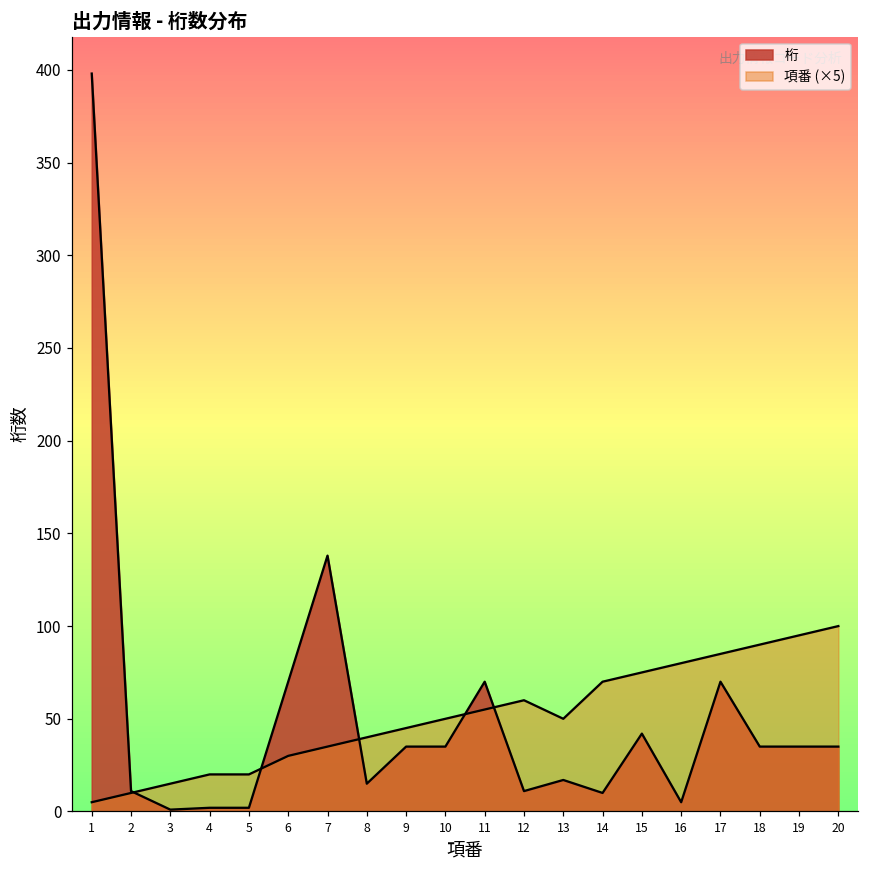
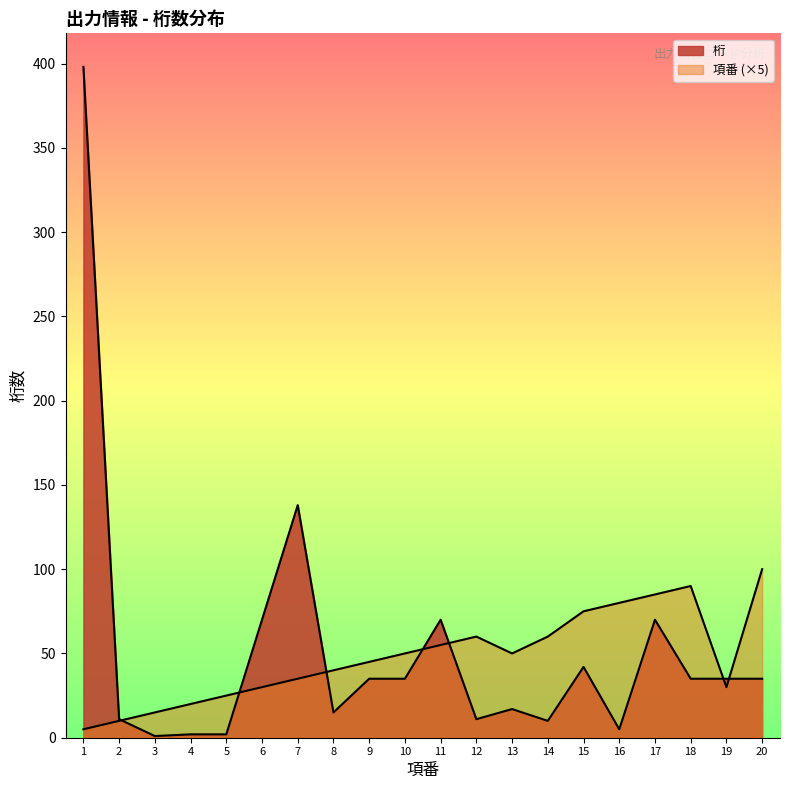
  {
    "桁": {
      "1": 398,
      "3": 1,
      "4": 2,
      "5": 2,
      "6": 70,
      "7": 138,
      "8": 15,
      "9": 35,
      "10": 35,
      "11": 70,
      "12": 11,
      "13": 17,
      "14": 10,
      "15": 42,
      "16": 5,
      "17": 70,
      "18": 35,
      "19": 35,
      "20": 35
    },
    "項番 (×5)": {
      "1": 5,
      "3": 15,
      "4": 20,
-     "5": 20,
+     "5": 25,
      "6": 30,
      "7": 35,
      "8": 40,
      "9": 45,
      "10": 50,
      "11": 55,
      "12": 60,
      "13": 50,
-     "14": 70,
+     "14": 60,
      "15": 75,
      "16": 80,
      "17": 85,
      "18": 90,
-     "19": 95,
+     "19": 30,
      "20": 100
    }
  }
